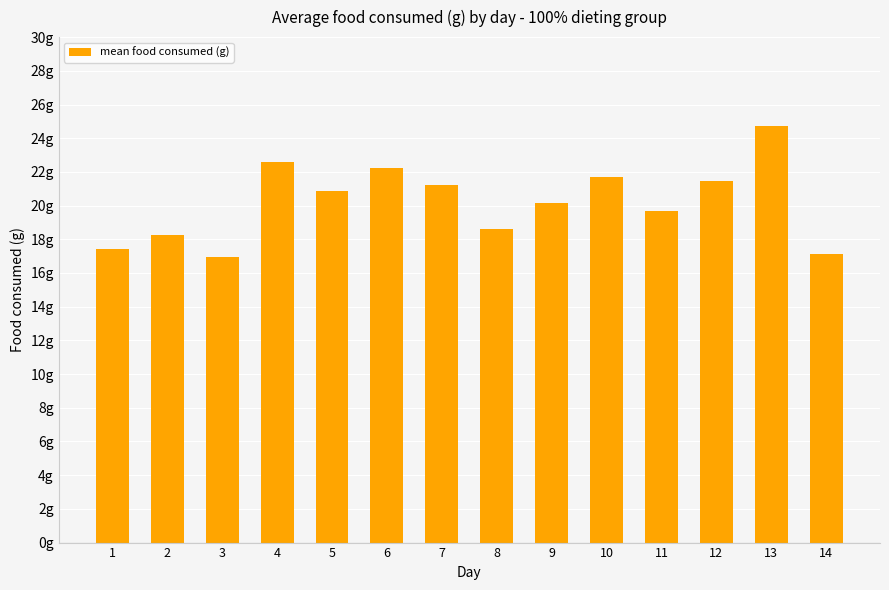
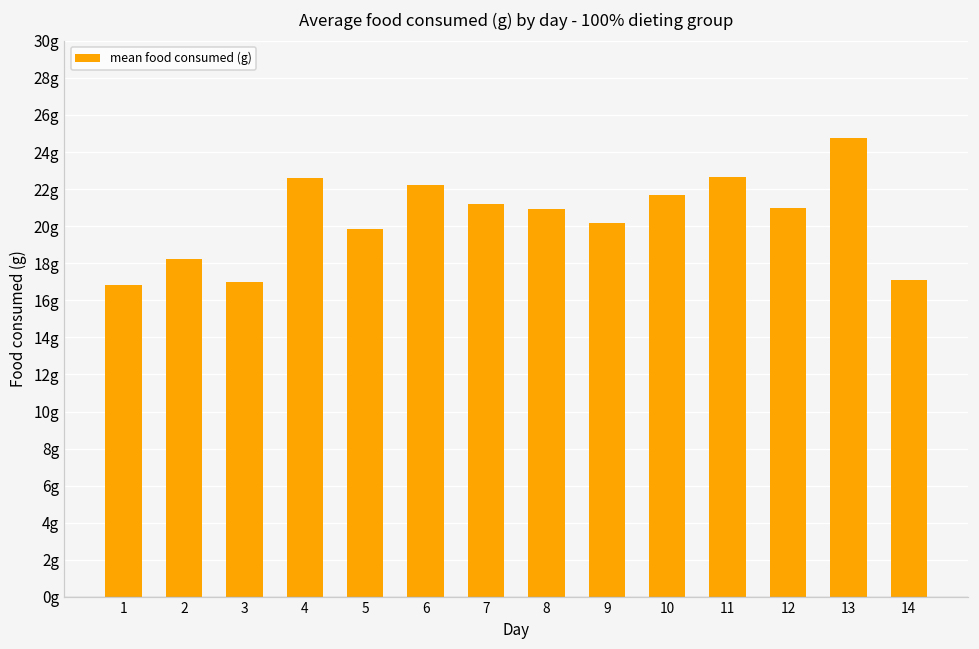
  {
-   "1": "17.4g",
+   "1": "16.8g",
    "2": "18.3g",
    "3": "17.0g",
    "4": "22.6g",
-   "5": "20.9g",
+   "5": "19.8g",
    "6": "22.2g",
    "7": "21.2g",
-   "8": "18.6g",
+   "8": "20.9g",
    "9": "20.2g",
    "10": "21.7g",
-   "11": "19.7g",
-   "12": "21.5g",
+   "11": "22.7g",
+   "12": "21.0g",
    "13": "24.8g",
    "14": "17.1g"
  }
